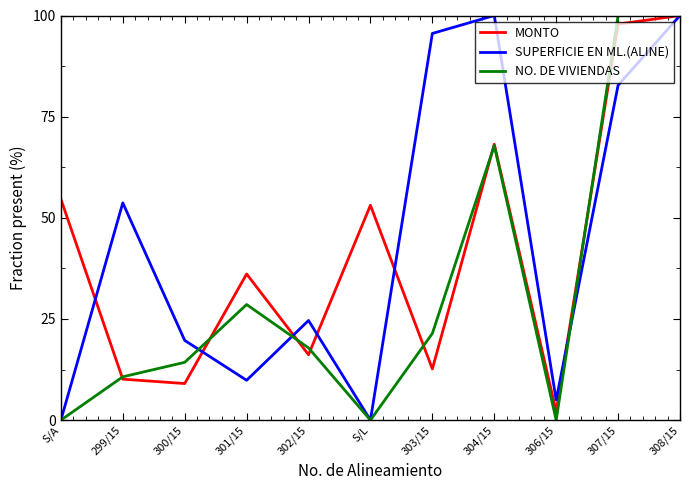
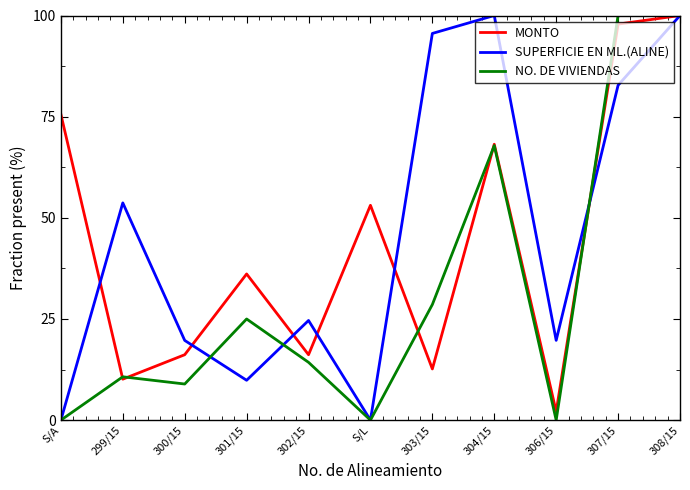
  {
    "MONTO": {
-     "S/A": 55,
-     "300/15": 9,
+     "S/A": 76,
+     "300/15": 16,
      "301/15": 36,
      "302/15": 16,
      "S/L": 53,
      "303/15": 13,
      "306/15": 2
    },
    "SUPERFICIE EN ML.(ALINE)": {
      "299/15": 54,
      "300/15": 20,
      "301/15": 10,
      "302/15": 25,
      "303/15": 96,
      "304/15": 100,
-     "306/15": 5,
+     "306/15": 20,
      "307/15": 83
    },
    "NO. DE VIVIENDAS": {
-     "300/15": 14,
-     "301/15": 29,
-     "302/15": 18,
-     "303/15": 21,
+     "300/15": 9,
+     "301/15": 25,
+     "302/15": 14,
+     "303/15": 29,
      "306/15": 0,
      "307/15": 100
    }
  }
